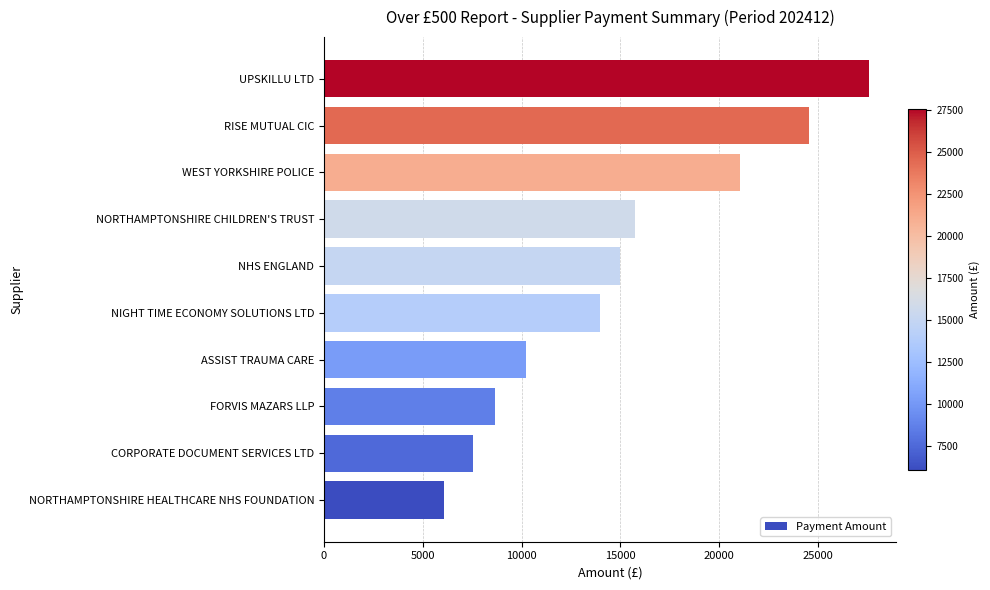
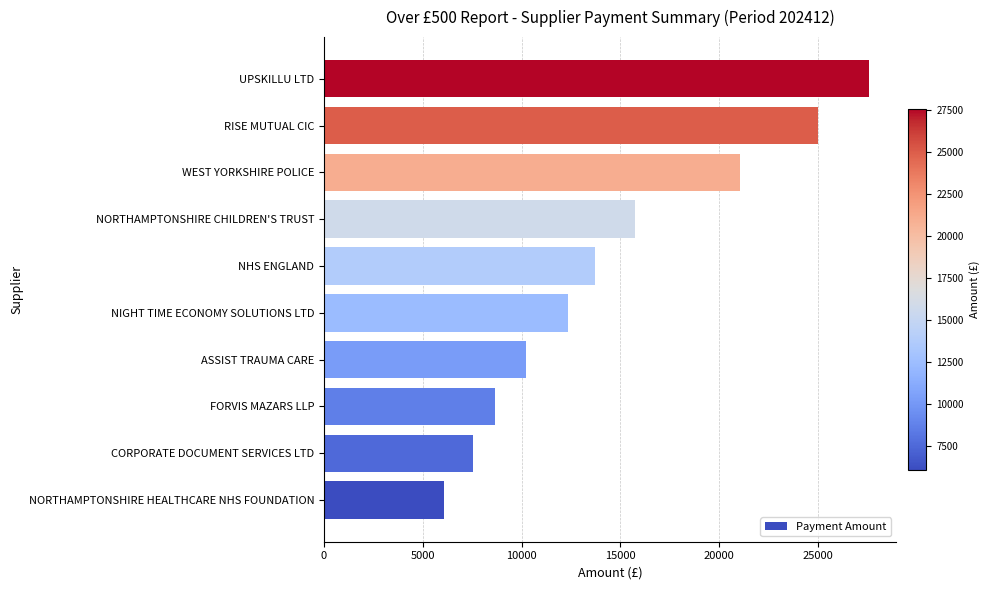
  {
    "UPSKILLU LTD": 27600,
-   "RISE MUTUAL CIC": 24500,
+   "RISE MUTUAL CIC": 25000,
    "WEST YORKSHIRE POLICE": 21000,
    "NORTHAMPTONSHIRE CHILDREN'S TRUST": 15800,
-   "NHS ENGLAND": 15000,
-   "NIGHT TIME ECONOMY SOLUTIONS LTD": 13900,
+   "NHS ENGLAND": 13700,
+   "NIGHT TIME ECONOMY SOLUTIONS LTD": 12400,
    "ASSIST TRAUMA CARE": 10200,
    "FORVIS MAZARS LLP": 8600,
    "CORPORATE DOCUMENT SERVICES LTD": 7600,
    "NORTHAMPTONSHIRE HEALTHCARE NHS FOUNDATION": 6100
  }
